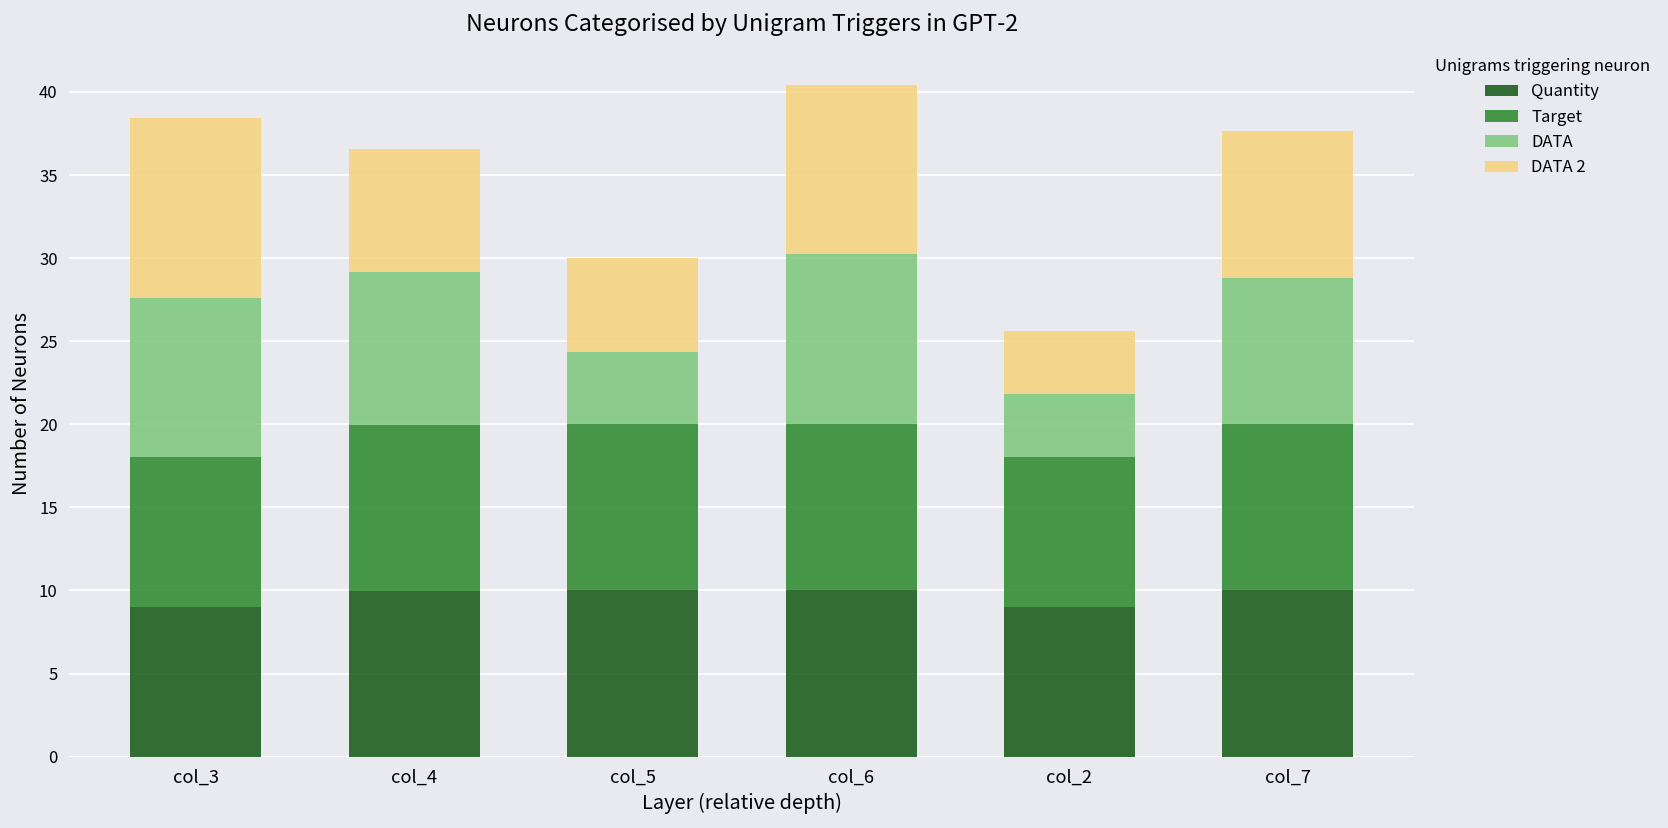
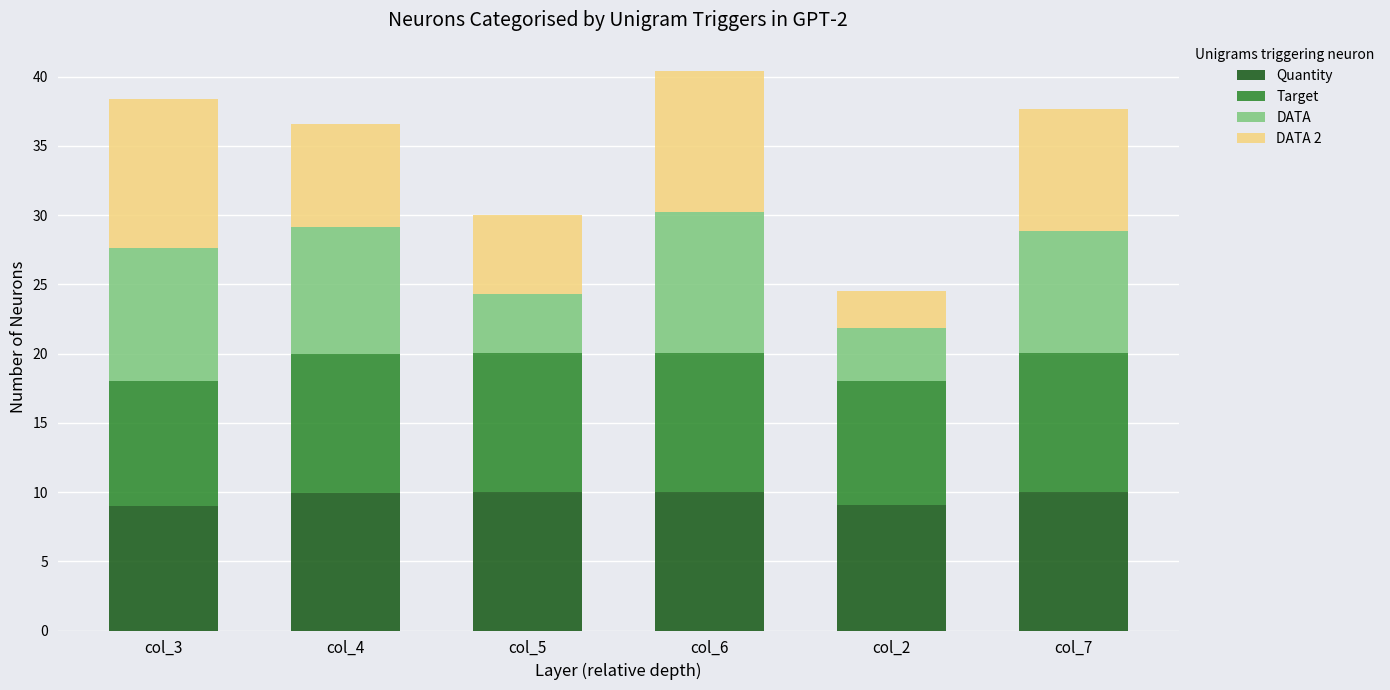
  {
    "DATA": {
      "col_3": 9.6,
      "col_4": 9.2,
      "col_5": 4.3,
      "col_6": 10.2,
      "col_2": 3.8,
      "col_7": 8.8
    },
    "DATA 2": {
      "col_3": 10.8,
      "col_4": 7.4,
      "col_5": 5.7,
      "col_6": 10.2,
-     "col_2": 3.8,
+     "col_2": 2.7,
      "col_7": 8.8
    }
  }
